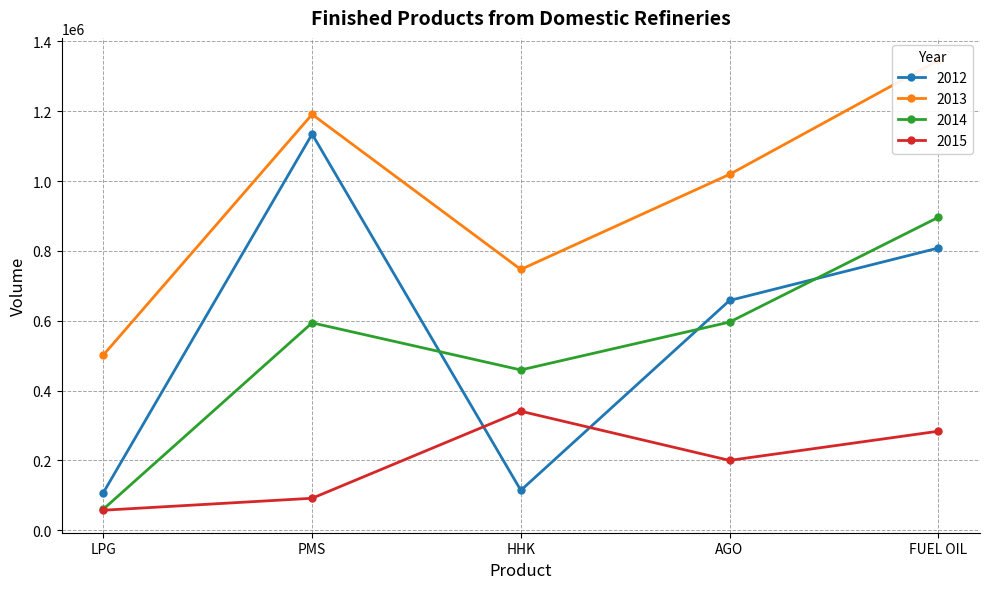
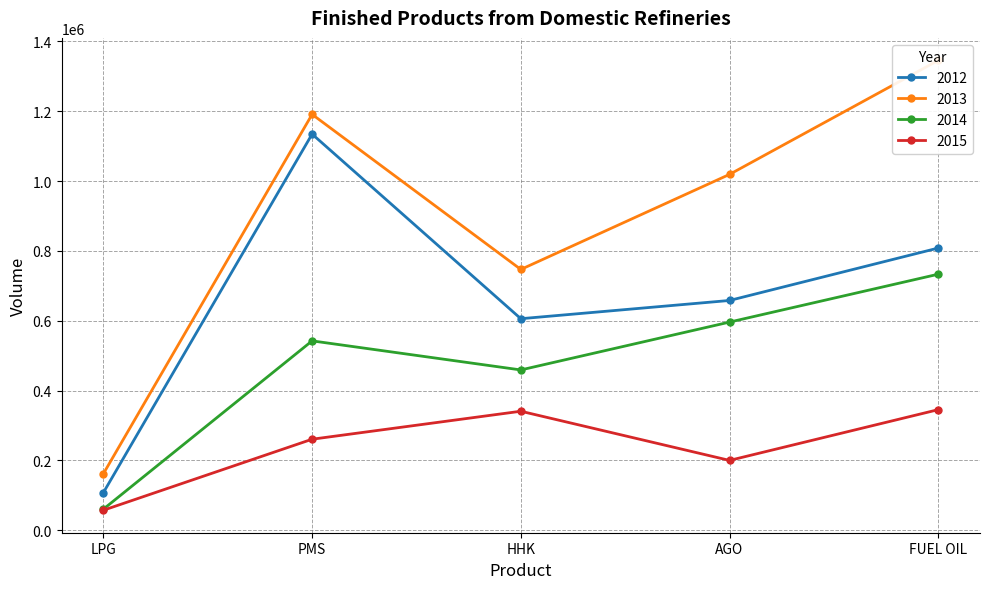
  {
    "2012": {
      "LPG": 110000,
      "PMS": 1130000,
-     "HHK": 110000,
+     "HHK": 610000,
      "AGO": 660000,
      "FUEL OIL": 810000
    },
    "2013": {
-     "LPG": 500000,
+     "LPG": 160000,
      "PMS": 1190000,
      "HHK": 750000,
      "AGO": 1020000
    },
    "2014": {
-     "PMS": 590000,
+     "PMS": 540000,
      "HHK": 460000,
      "AGO": 600000,
-     "FUEL OIL": 900000
+     "FUEL OIL": 730000
    },
    "2015": {
-     "PMS": 90000,
+     "PMS": 260000,
      "HHK": 340000,
      "AGO": 200000,
-     "FUEL OIL": 280000
+     "FUEL OIL": 350000
    }
  }
